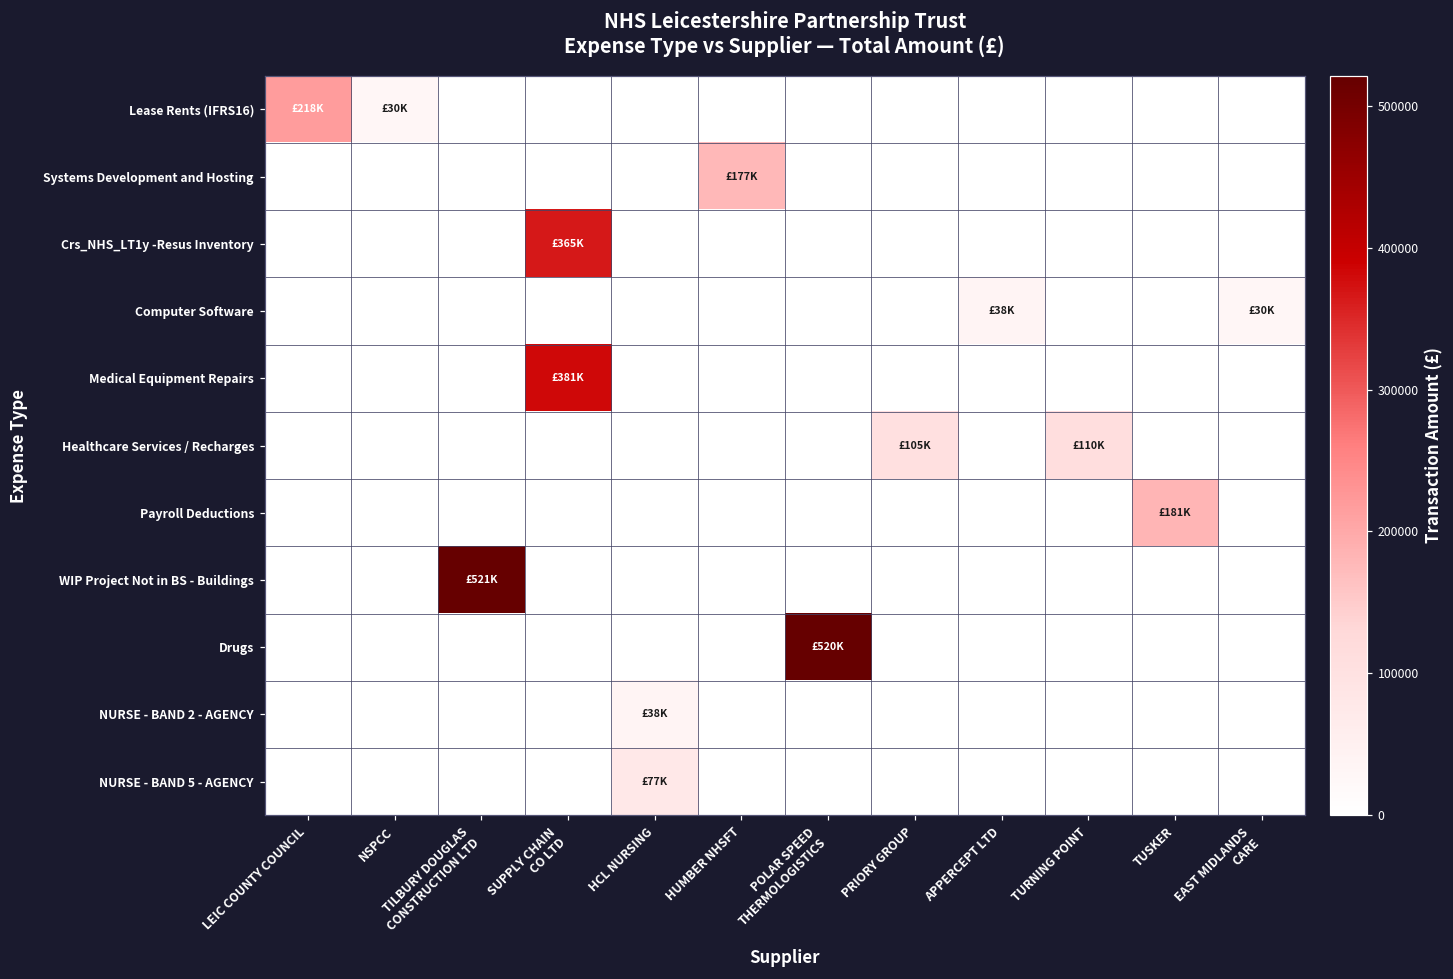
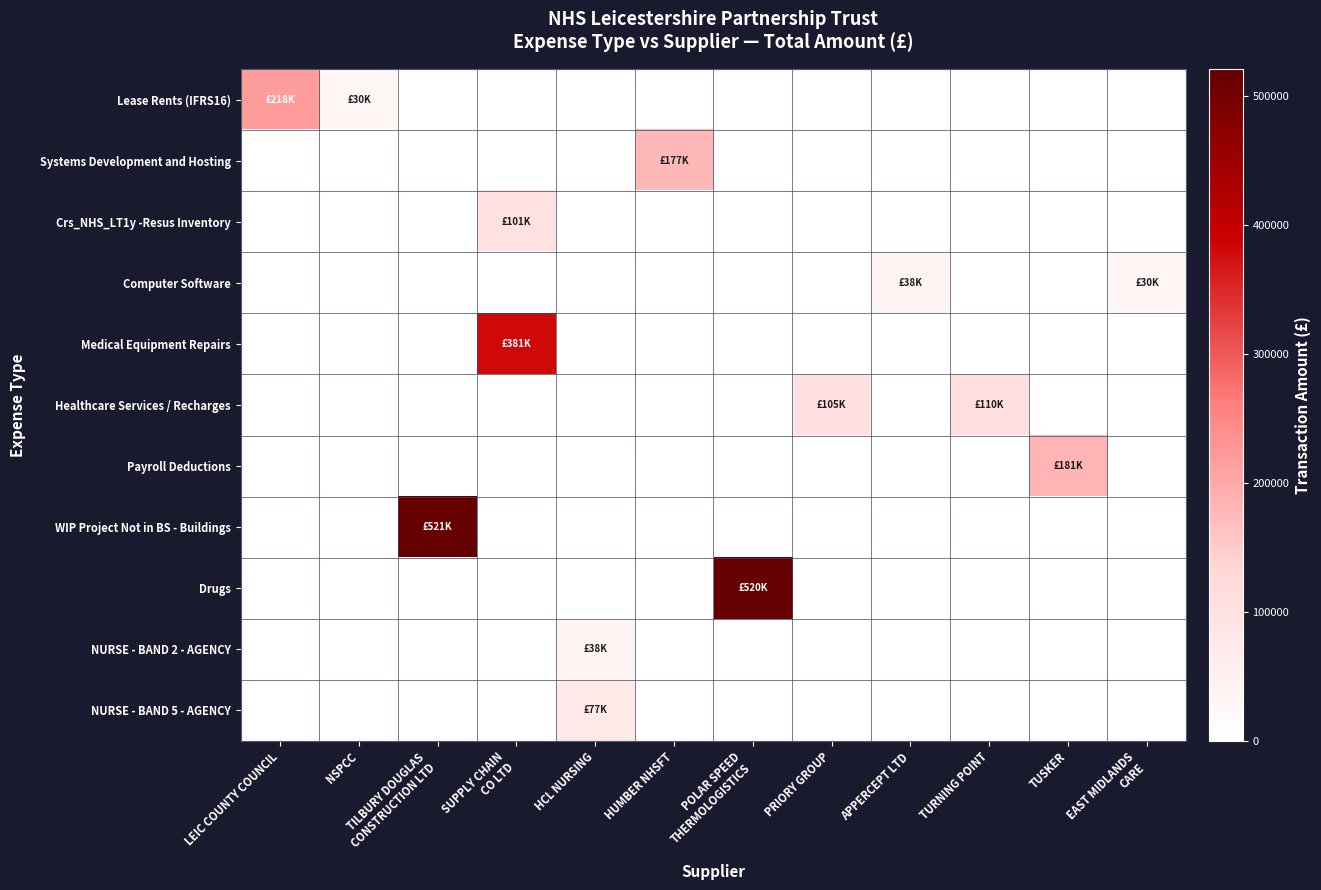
  {
    "Lease Rents (IFRS16)": {
      "LEIC COUNTY COUNCIL": "£218K",
      "NSPCC": "£30K"
    },
    "Systems Development and Hosting": {
      "HUMBER NHSFT": "£177K"
    },
    "Crs_NHS_LT1y -Resus Inventory": {
-     "SUPPLY CHAIN CO LTD": "£365K"
+     "SUPPLY CHAIN CO LTD": "£101K"
    },
    "Computer Software": {
      "APPERCEPT LTD": "£38K",
      "EAST MIDLANDS CARE": "£30K"
    },
    "Medical Equipment Repairs": {
      "SUPPLY CHAIN CO LTD": "£381K"
    },
    "Healthcare Services / Recharges": {
      "PRIORY GROUP": "£105K",
      "TURNING POINT": "£110K"
    },
    "Payroll Deductions": {
      "TUSKER": "£181K"
    },
    "WIP Project Not in BS - Buildings": {
      "TILBURY DOUGLAS CONSTRUCTION LTD": "£521K"
    },
    "Drugs": {
      "POLAR SPEED THERMOLOGISTICS": "£520K"
    },
    "NURSE - BAND 2 - AGENCY": {
      "HCL NURSING": "£38K"
    },
    "NURSE - BAND 5 - AGENCY": {
      "HCL NURSING": "£77K"
    }
  }
